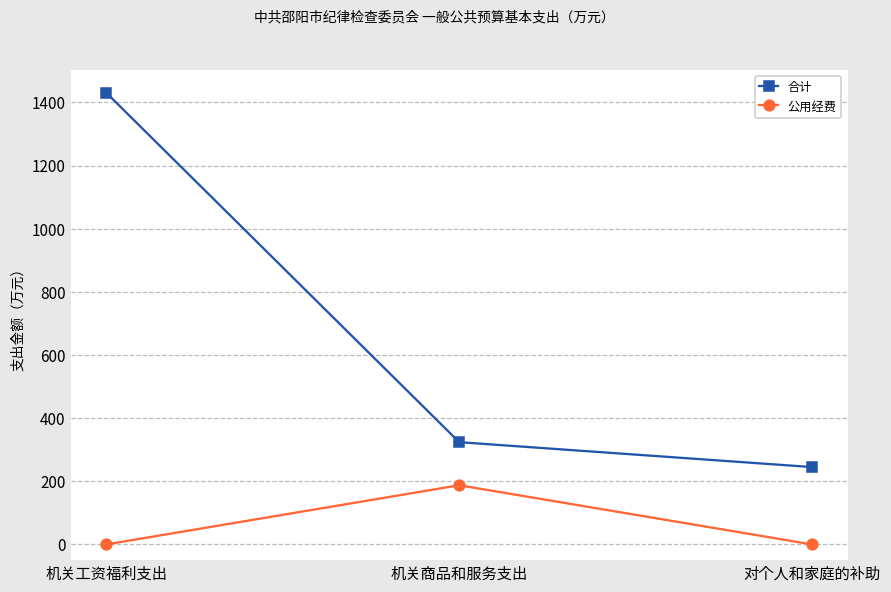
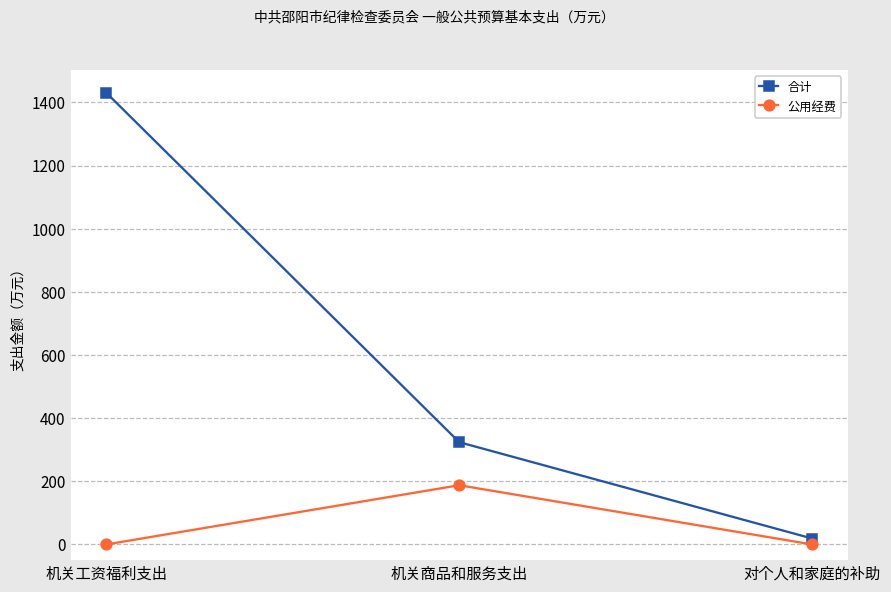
  {
    "合计": {
      "机关工资福利支出": 1430,
      "机关商品和服务支出": 320,
-     "对个人和家庭的补助": 250
+     "对个人和家庭的补助": 20
    },
    "公用经费": {
      "机关工资福利支出": 0,
      "机关商品和服务支出": 190,
      "对个人和家庭的补助": 0
    }
  }
